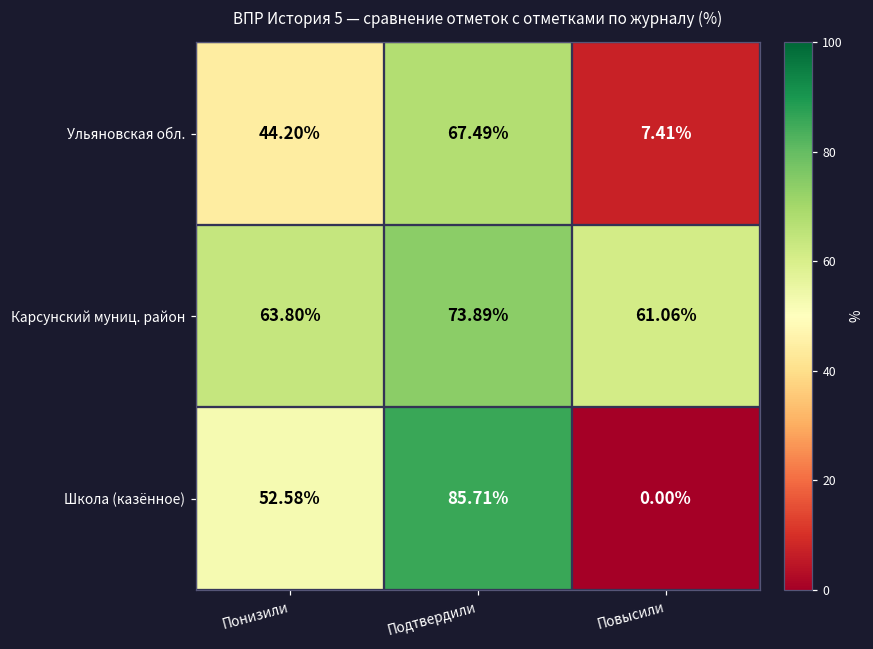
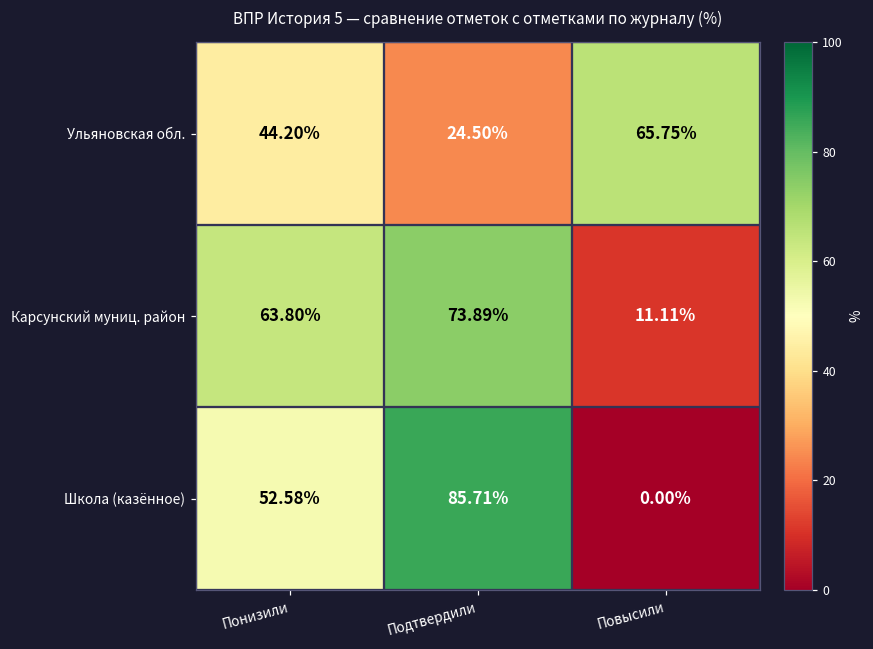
  {
    "Ульяновская обл.": {
      "Понизили": "44.20%",
-     "Подтвердили": "67.49%",
-     "Повысили": "7.41%"
+     "Подтвердили": "24.50%",
+     "Повысили": "65.75%"
    },
    "Карсунский муниц. район": {
      "Понизили": "63.80%",
      "Подтвердили": "73.89%",
-     "Повысили": "61.06%"
+     "Повысили": "11.11%"
    },
    "Школа (казённое)": {
      "Понизили": "52.58%",
      "Подтвердили": "85.71%",
      "Повысили": "0.00%"
    }
  }
